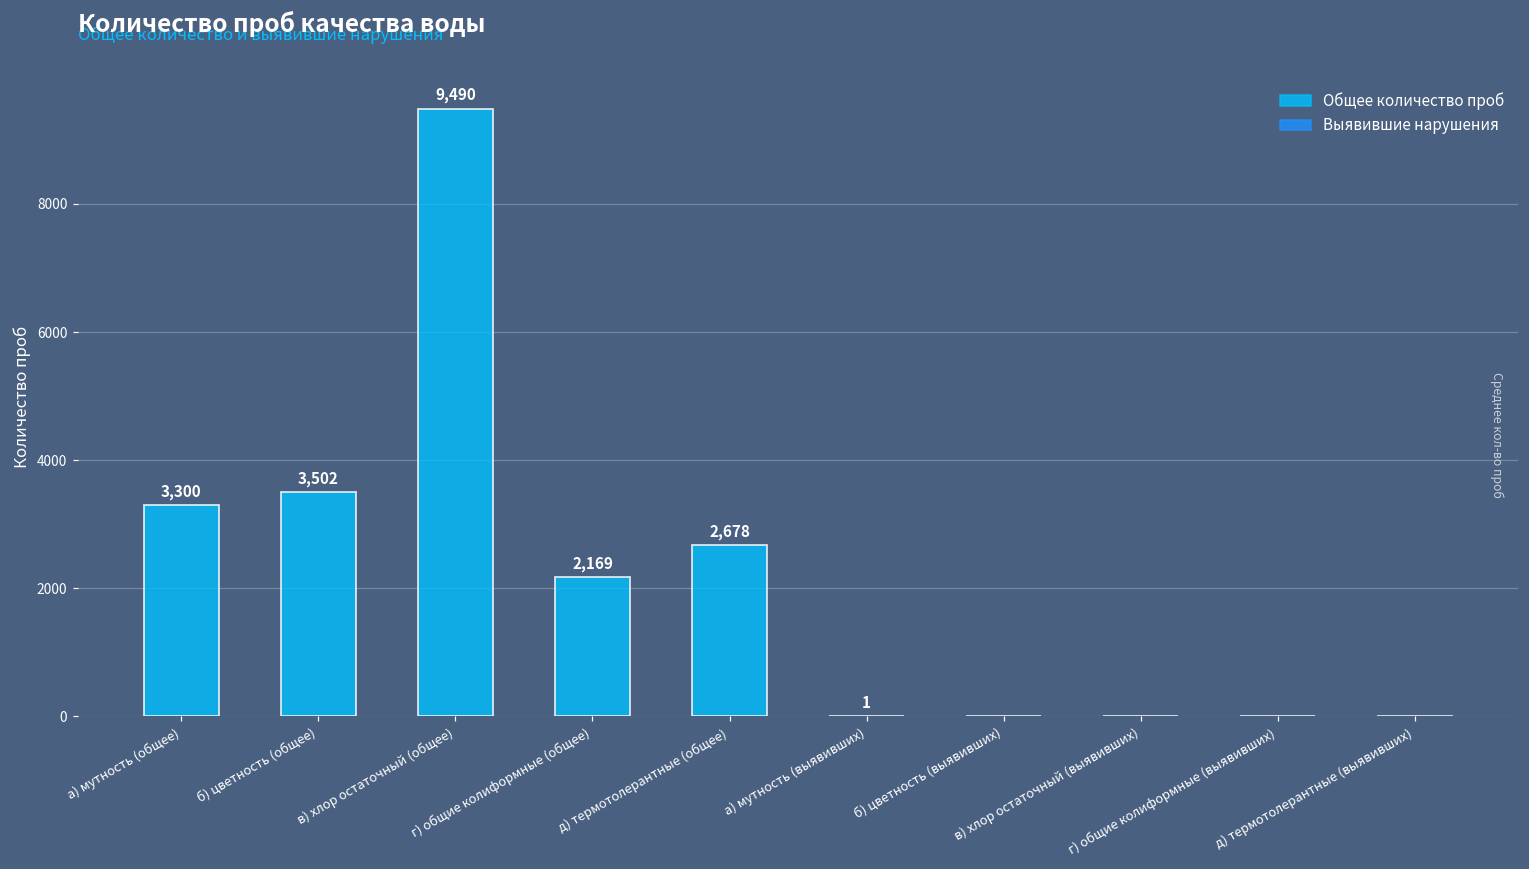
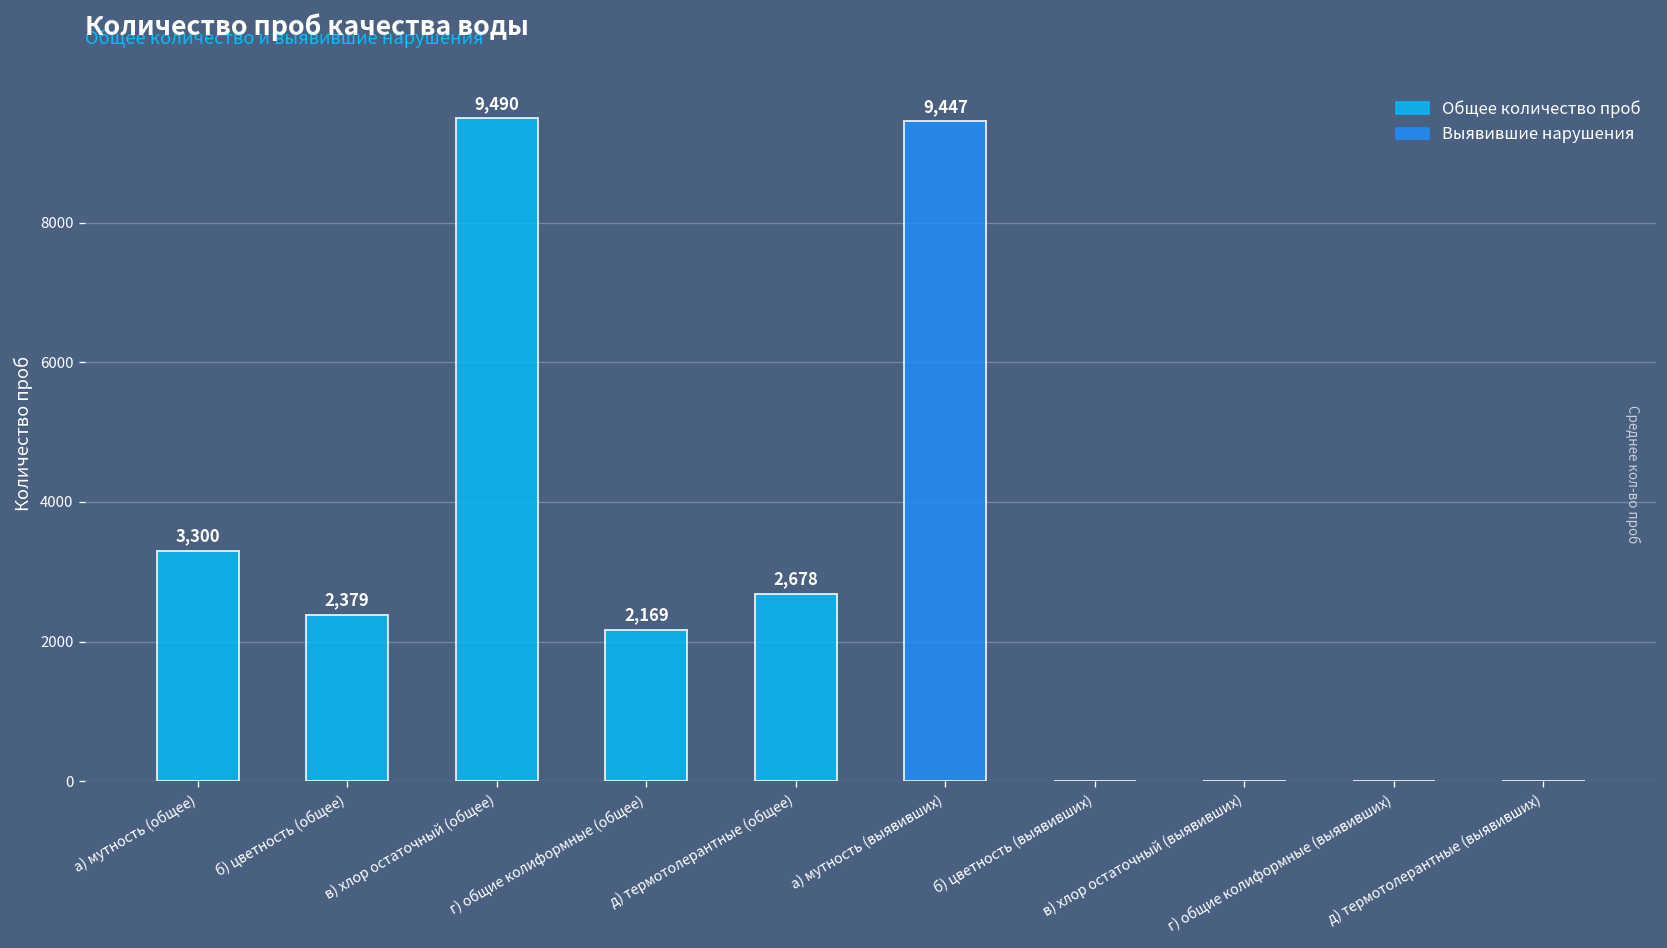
  {
    "а) мутность (общее)": "3,300",
-   "б) цветность (общее)": "3,502",
+   "б) цветность (общее)": "2,379",
    "в) хлор остаточный (общее)": "9,490",
    "г) общие колиформные (общее)": "2,169",
    "д) термотолерантные (общее)": "2,678",
-   "а) мутность (выявивших)": "1"
+   "а) мутность (выявивших)": "9,447"
  }
